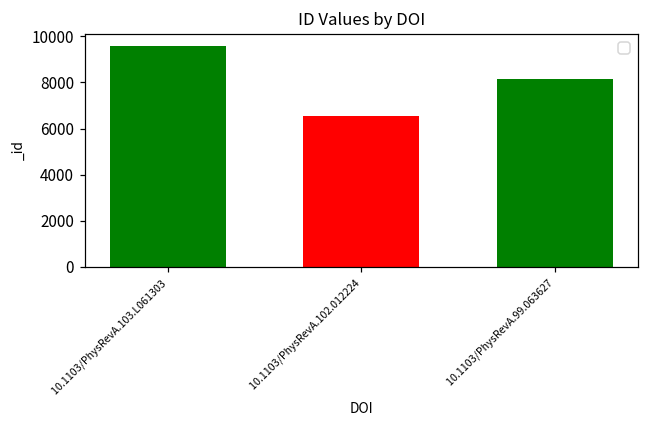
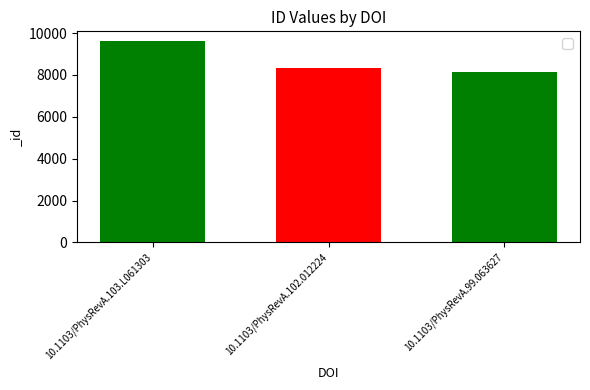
  {
    "10.1103/PhysRevA.103.L061303": 9600,
-   "10.1103/PhysRevA.102.012224": 6600,
+   "10.1103/PhysRevA.102.012224": 8300,
    "10.1103/PhysRevA.99.063627": 8200
  }
